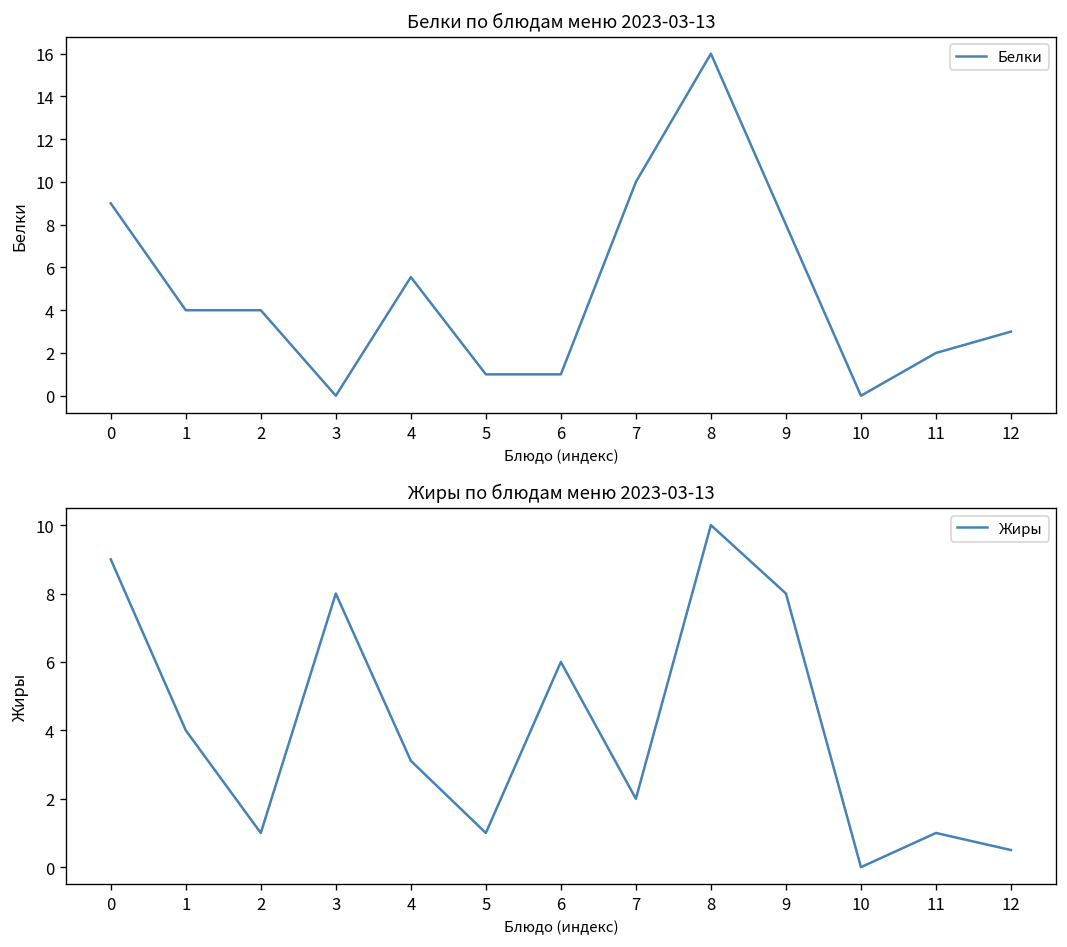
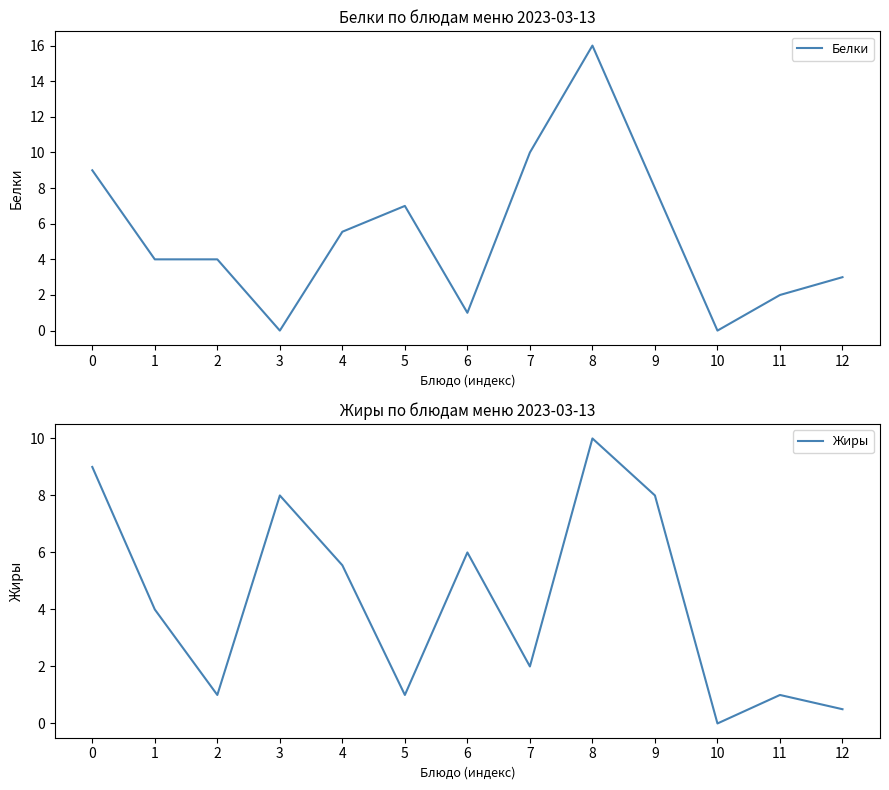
  {
    "Белки по блюдам меню 2023-03-13": {
      "0": 9,
      "1": 4,
      "2": 4,
      "3": 0,
      "4": 5.6,
-     "5": 1,
+     "5": 7,
      "6": 1,
      "7": 10,
      "8": 16,
      "9": 8,
      "10": 0,
      "11": 2,
      "12": 3
    },
    "Жиры по блюдам меню 2023-03-13": {
      "0": 9.0,
      "1": 4.0,
      "2": 1.0,
      "3": 8.0,
-     "4": 3.1,
+     "4": 5.6,
      "5": 1.0,
      "6": 6.0,
      "7": 2.0,
      "8": 10.0,
      "9": 8.0,
      "10": 0.0,
      "11": 1.0,
      "12": 0.5
    }
  }
